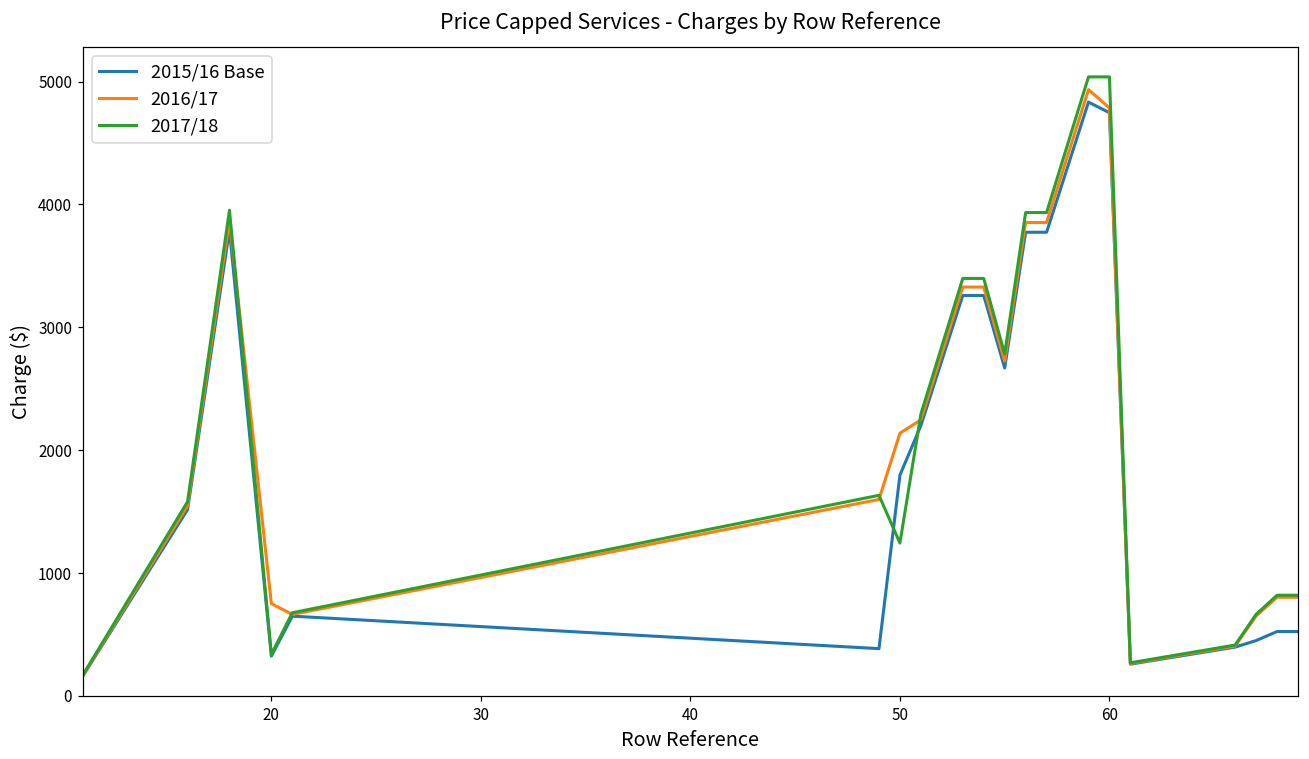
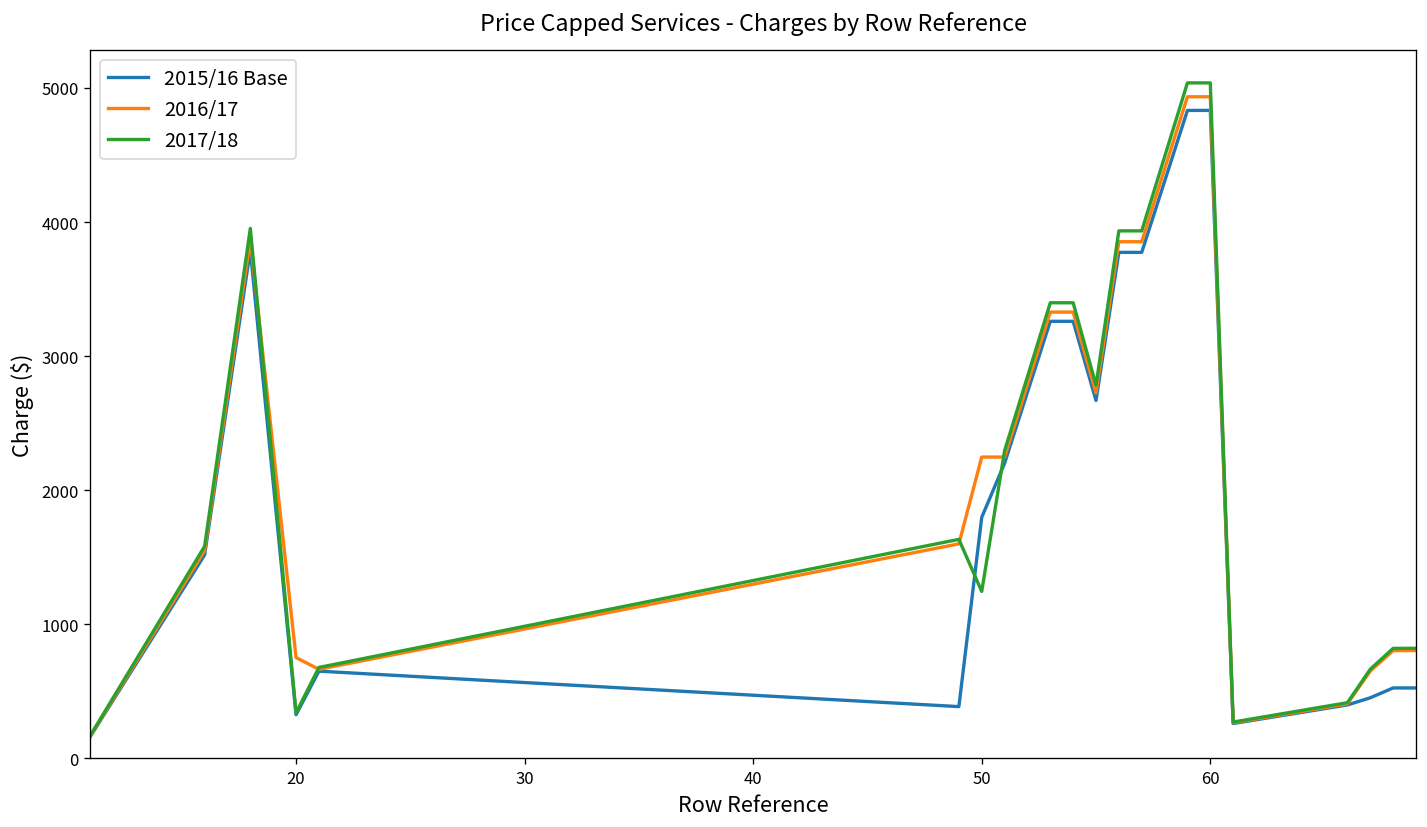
  {
    "2015/16 Base": {
      "50": 1800,
-     "60": 4750
+     "60": 4830
    },
    "2016/17": {
      "20": 750,
-     "50": 2140,
-     "60": 4790
+     "50": 2250,
+     "60": 4930
    },
    "2017/18": {
      "50": 1240,
      "60": 5040
    }
  }
